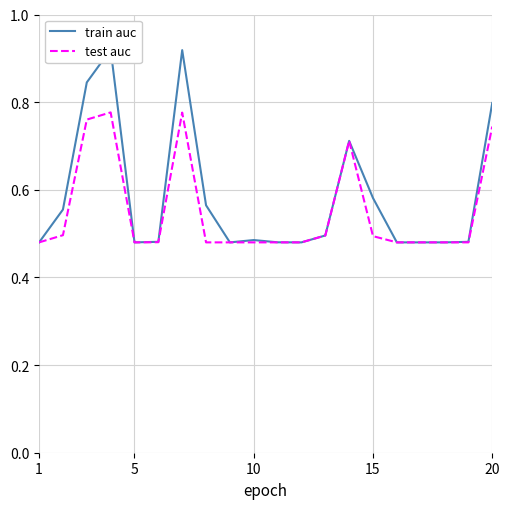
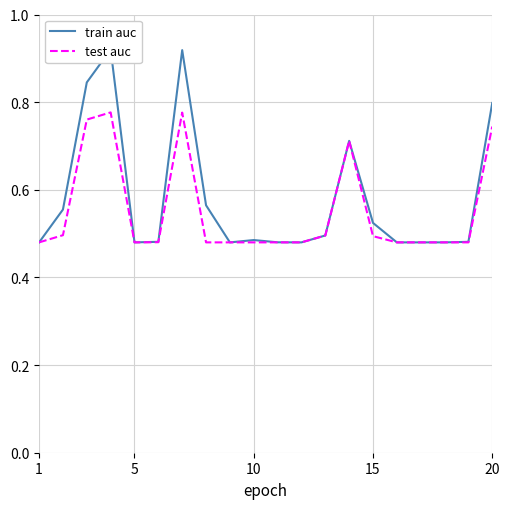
  {
    "train auc": {
-     "15": 0.58,
+     "15": 0.52,
      "20": 0.80
    },
    "test auc": {
      "15": 0.49,
      "20": 0.74
    }
  }
